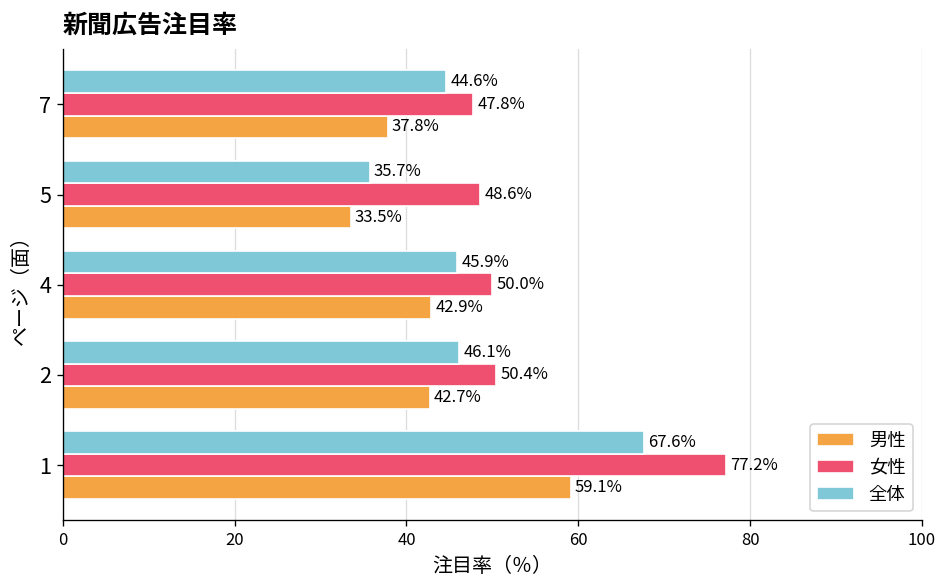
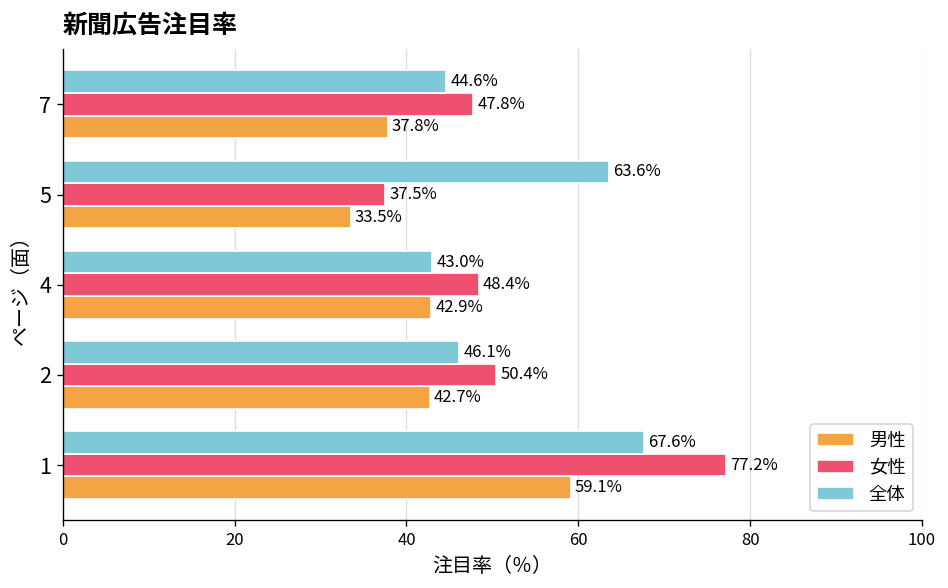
  {
    "男性": {
      "7": "37.8%",
      "5": "33.5%",
      "4": "42.9%",
      "2": "42.7%",
      "1": "59.1%"
    },
    "女性": {
      "7": "47.8%",
-     "5": "48.6%",
-     "4": "50.0%",
+     "5": "37.5%",
+     "4": "48.4%",
      "2": "50.4%",
      "1": "77.2%"
    },
    "全体": {
      "7": "44.6%",
-     "5": "35.7%",
-     "4": "45.9%",
+     "5": "63.6%",
+     "4": "43.0%",
      "2": "46.1%",
      "1": "67.6%"
    }
  }
